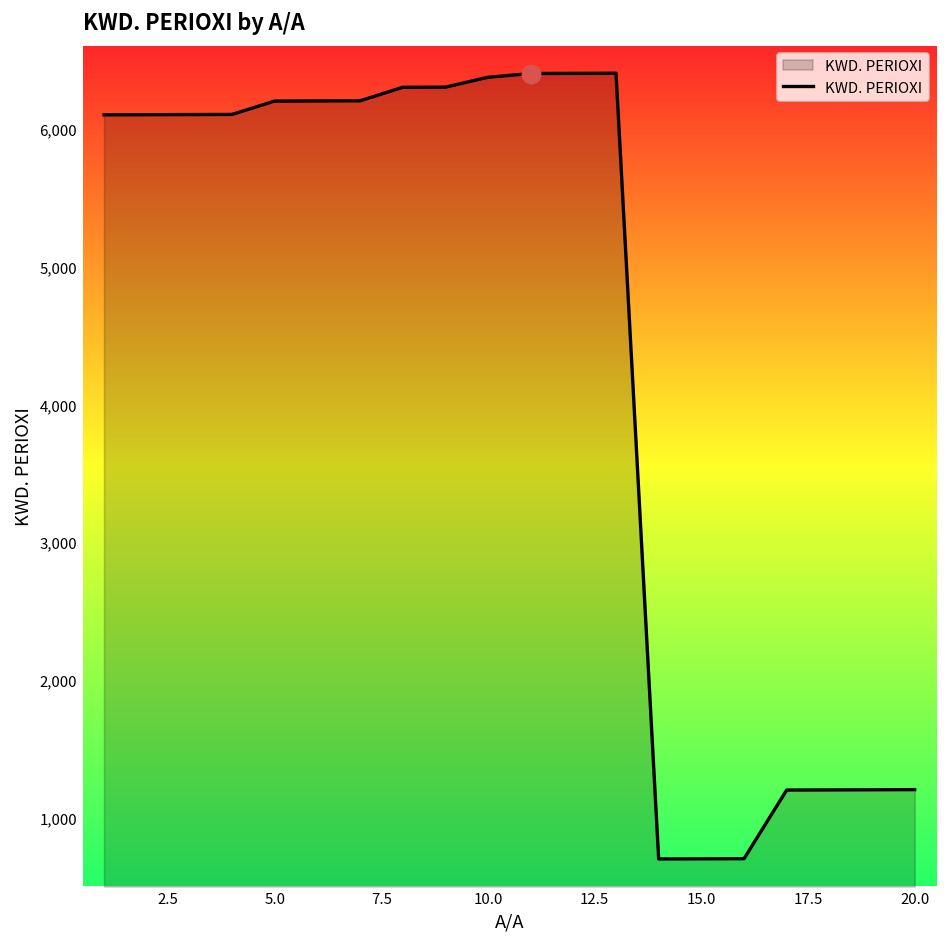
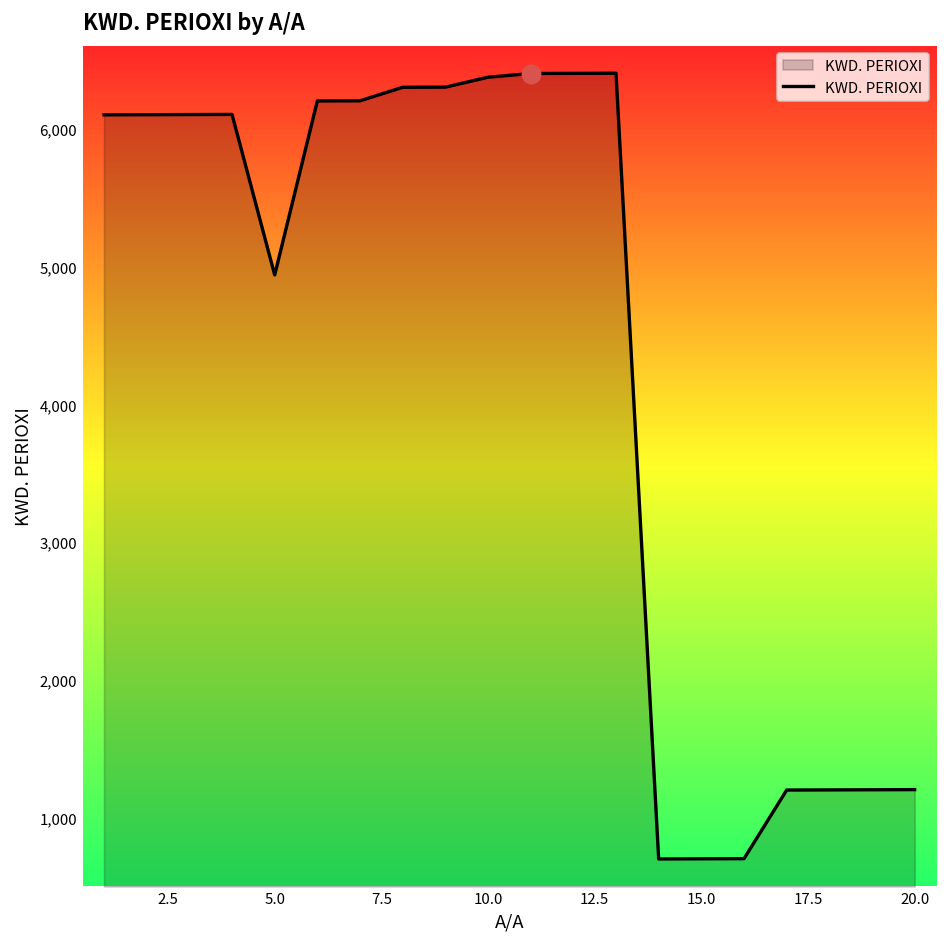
  {
    "KWD. PERIOXI": {
-     "5.0": "6,200",
+     "5.0": "4,940",
      "10.0": "6,370",
      "15.0": "700",
      "20.0": "1,200"
    }
  }
